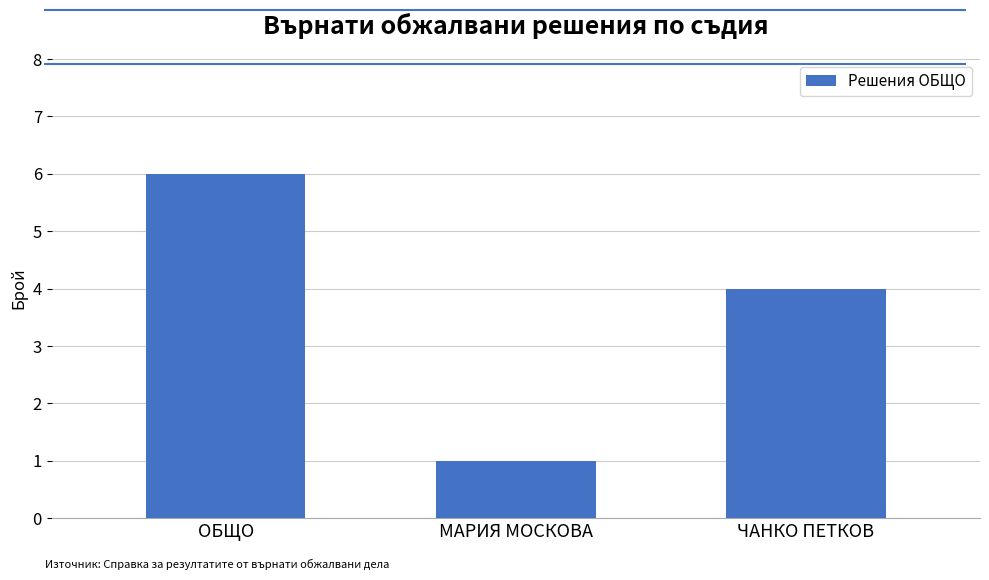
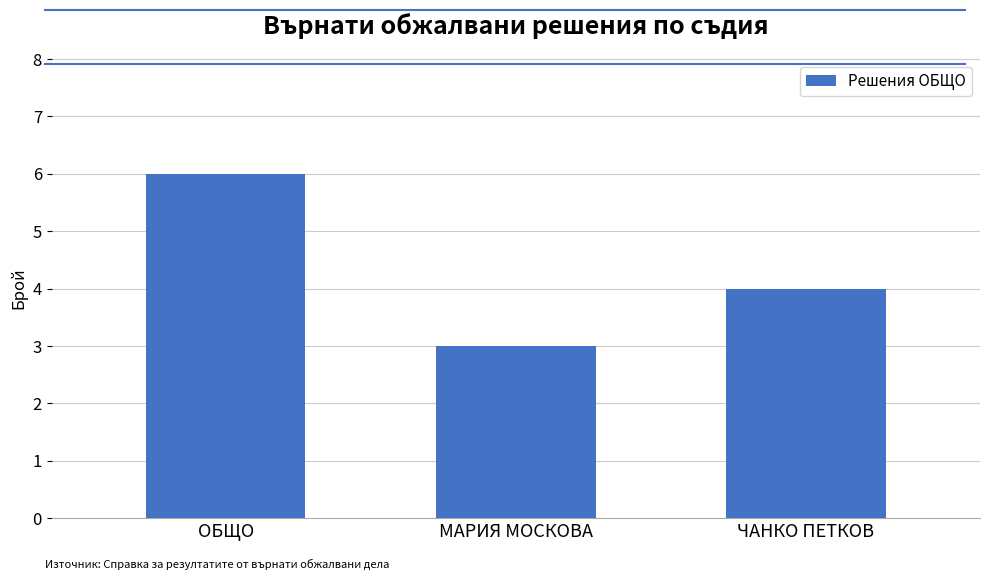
  {
    "ОБЩО": 6,
-   "МАРИЯ МОСКОВА": 1,
+   "МАРИЯ МОСКОВА": 3,
    "ЧАНКО ПЕТКОВ": 4
  }
